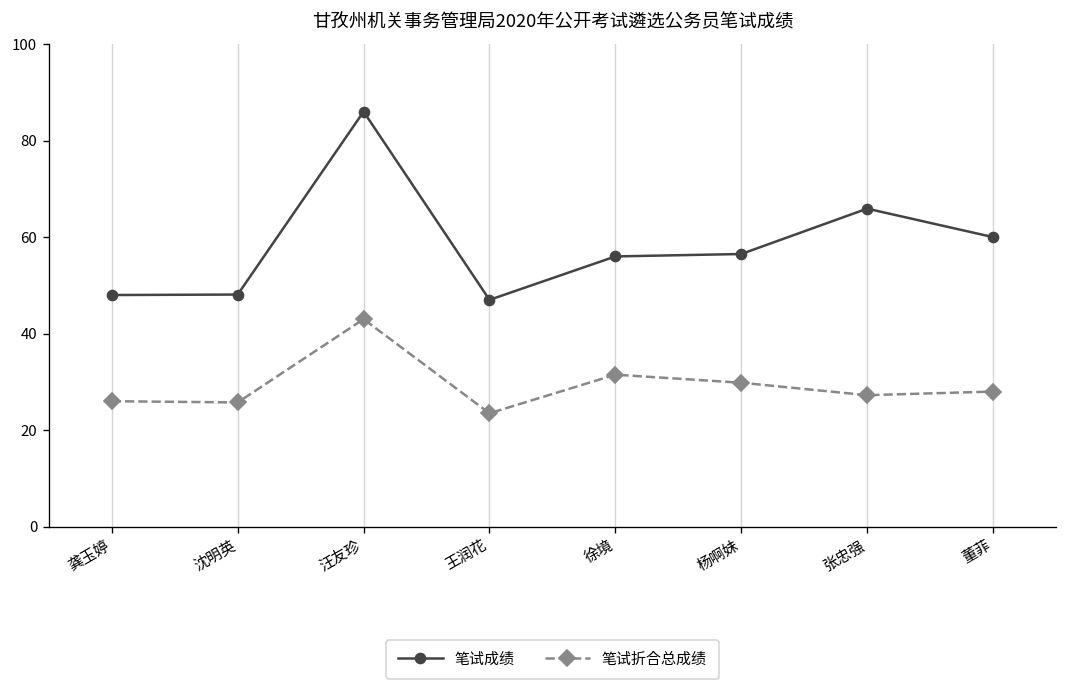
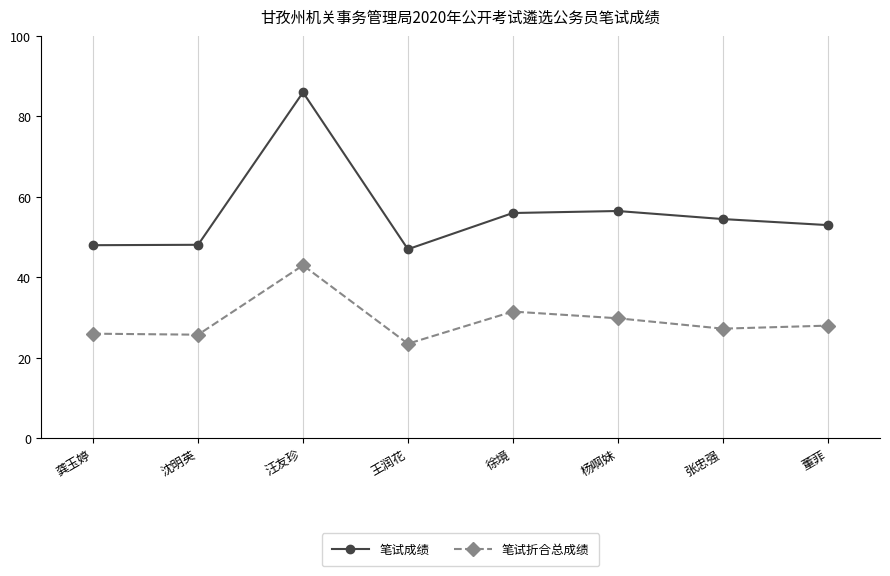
  {
    "笔试成绩": {
      "龚玉婷": 48,
      "沈明英": 48,
      "汪友珍": 86,
      "王润花": 47,
      "徐境": 56,
      "杨啊妹": 57,
-     "张忠强": 66,
-     "董菲": 60
+     "张忠强": 55,
+     "董菲": 53
    },
    "笔试折合总成绩": {
      "龚玉婷": 26,
      "沈明英": 26,
      "汪友珍": 43,
      "王润花": 24,
      "徐境": 32,
      "杨啊妹": 30,
      "张忠强": 27,
      "董菲": 28
    }
  }
